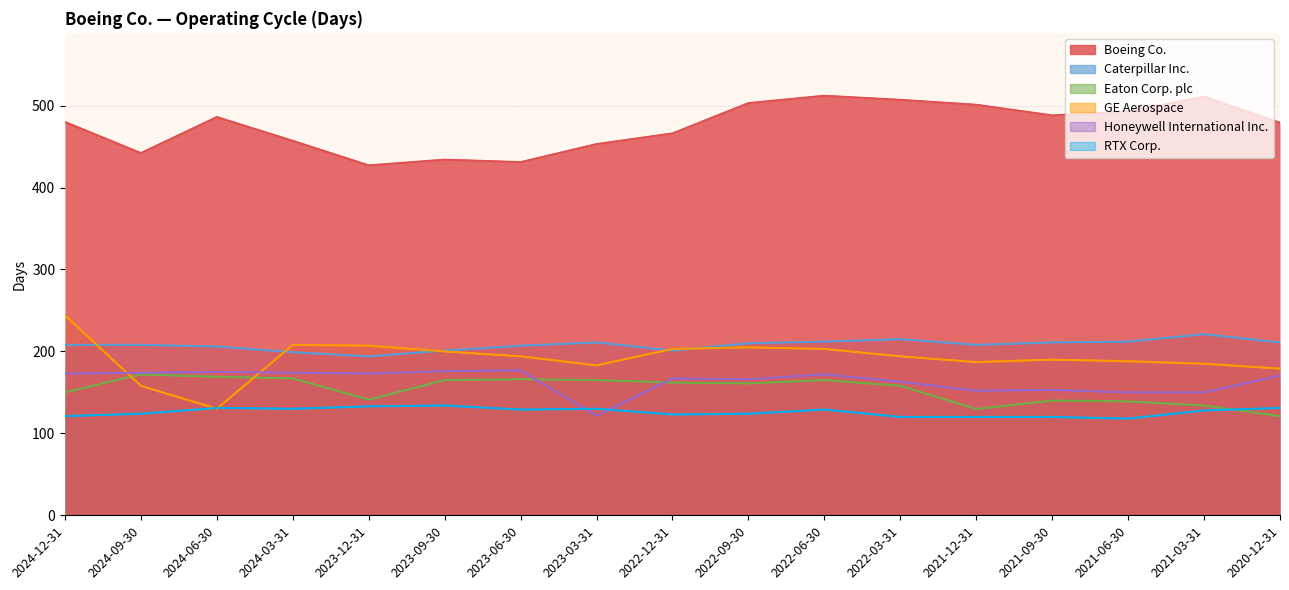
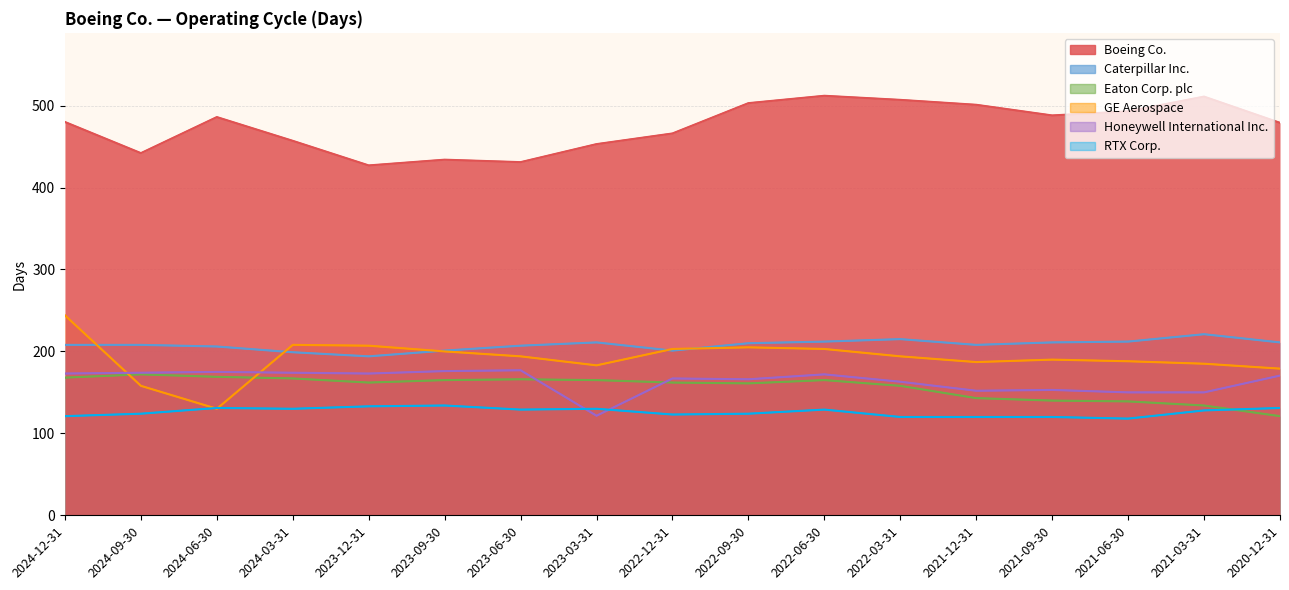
  {
    "Honeywell International Inc.": {
      "2024-12-31": 170,
      "2024-06-30": 180,
      "2024-03-31": 170,
      "2023-12-31": 170,
      "2023-09-30": 180,
      "2023-06-30": 180,
      "2023-03-31": 120,
      "2022-12-31": 170,
      "2022-09-30": 170,
      "2022-06-30": 170,
      "2022-03-31": 160,
      "2021-12-31": 150,
      "2021-09-30": 150,
      "2021-06-30": 150,
      "2021-03-31": 150,
      "2020-12-31": 170
    },
    "GE Aerospace": {
      "2024-12-31": 240,
      "2024-09-30": 160,
      "2024-03-31": 210,
      "2023-12-31": 210,
      "2023-06-30": 190,
      "2023-03-31": 180,
      "2022-09-30": 210,
      "2022-06-30": 200,
      "2022-03-31": 190,
      "2021-12-31": 190,
      "2021-09-30": 190,
      "2021-06-30": 190,
      "2021-03-31": 190,
      "2020-12-31": 180
    },
    "Eaton Corp. plc": {
-     "2024-12-31": 150,
+     "2024-12-31": 170,
      "2024-06-30": 170,
      "2024-03-31": 170,
-     "2023-12-31": 140,
+     "2023-12-31": 160,
      "2023-09-30": 170,
      "2023-06-30": 170,
      "2023-03-31": 170,
      "2022-12-31": 160,
      "2022-09-30": 160,
      "2022-06-30": 170,
      "2022-03-31": 160,
-     "2021-12-31": 130,
+     "2021-12-31": 140,
      "2021-09-30": 140,
      "2021-06-30": 140,
      "2021-03-31": 130,
      "2020-12-31": 120
    },
    "Boeing Co.": {
      "2024-12-31": 480,
      "2024-09-30": 440,
      "2024-06-30": 490,
      "2024-03-31": 460,
      "2023-12-31": 430,
      "2023-09-30": 430,
      "2023-06-30": 430,
      "2023-03-31": 450,
      "2022-12-31": 470,
      "2022-09-30": 500,
      "2022-06-30": 510,
      "2022-03-31": 510,
      "2021-12-31": 500,
      "2021-09-30": 490,
      "2020-12-31": 480
    }
  }
